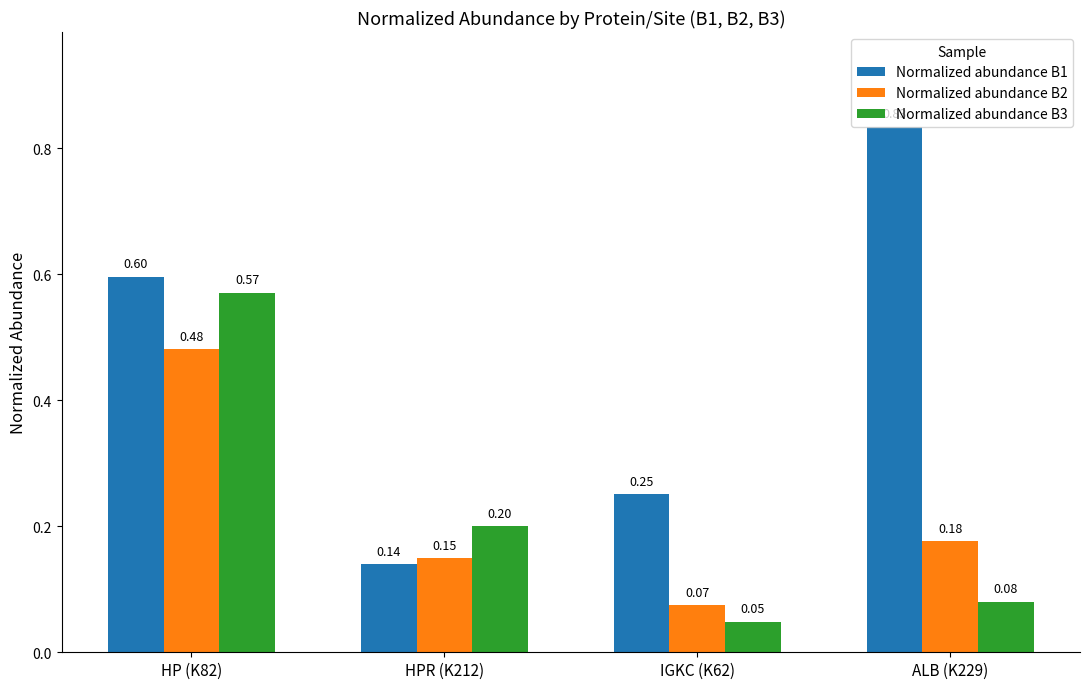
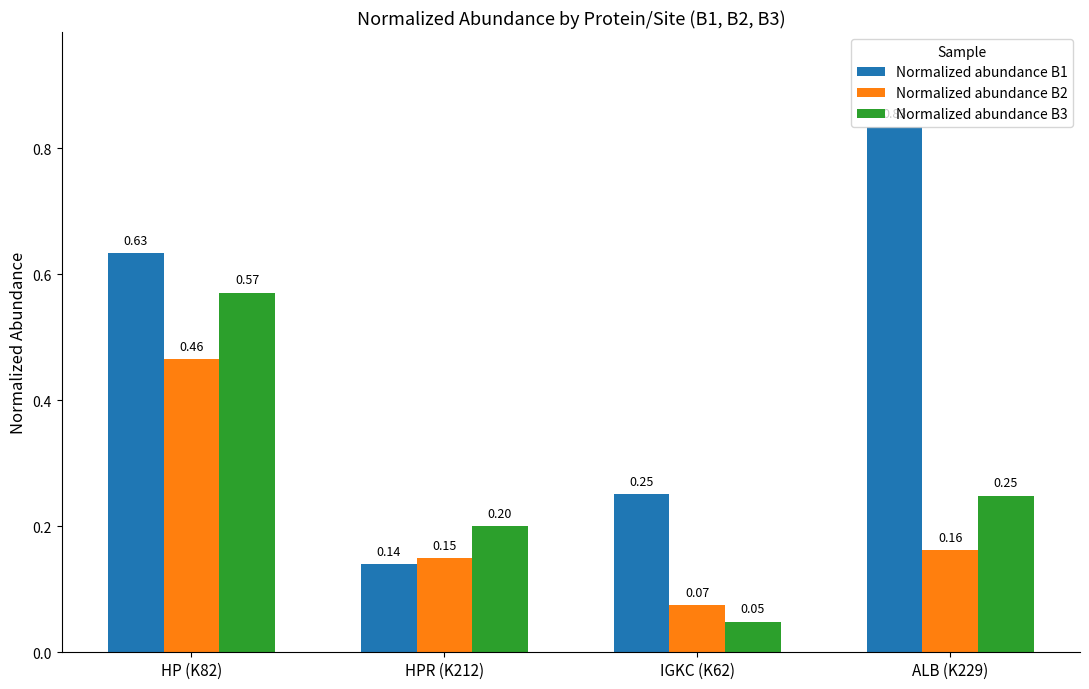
  {
    "Normalized abundance B1": {
-     "HP (K82)": 0.60,
+     "HP (K82)": 0.63,
      "HPR (K212)": 0.14,
      "IGKC (K62)": 0.25
    },
    "Normalized abundance B2": {
-     "HP (K82)": 0.48,
+     "HP (K82)": 0.46,
      "HPR (K212)": 0.15,
      "IGKC (K62)": 0.07,
-     "ALB (K229)": 0.18
+     "ALB (K229)": 0.16
    },
    "Normalized abundance B3": {
      "HP (K82)": 0.57,
      "HPR (K212)": 0.20,
      "IGKC (K62)": 0.05,
-     "ALB (K229)": 0.08
+     "ALB (K229)": 0.25
    }
  }
